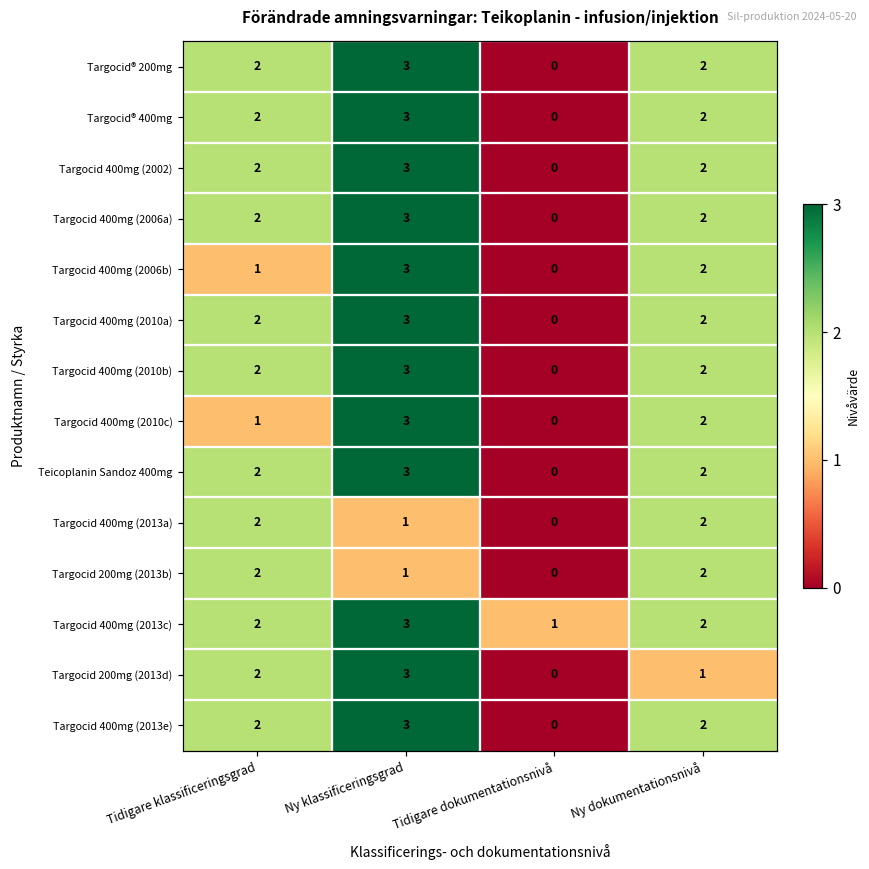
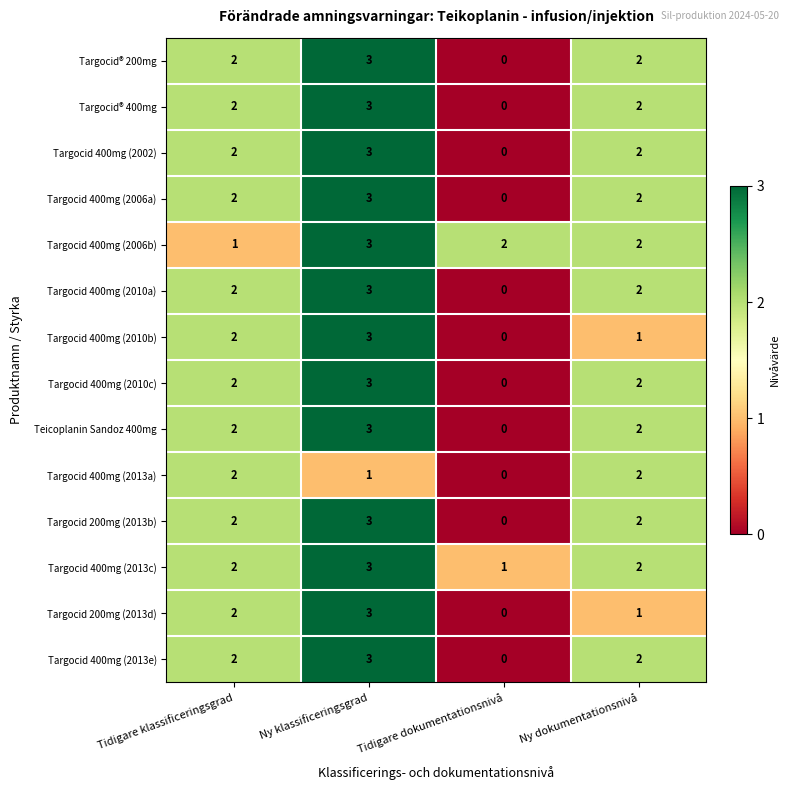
  {
    "Targocid® 200mg": {
      "Tidigare klassificeringsgrad": 2,
      "Ny klassificeringsgrad": 3,
      "Tidigare dokumentationsnivå": 0,
      "Ny dokumentationsnivå": 2
    },
    "Targocid® 400mg": {
      "Tidigare klassificeringsgrad": 2,
      "Ny klassificeringsgrad": 3,
      "Tidigare dokumentationsnivå": 0,
      "Ny dokumentationsnivå": 2
    },
    "Targocid 400mg (2002)": {
      "Tidigare klassificeringsgrad": 2,
      "Ny klassificeringsgrad": 3,
      "Tidigare dokumentationsnivå": 0,
      "Ny dokumentationsnivå": 2
    },
    "Targocid 400mg (2006a)": {
      "Tidigare klassificeringsgrad": 2,
      "Ny klassificeringsgrad": 3,
      "Tidigare dokumentationsnivå": 0,
      "Ny dokumentationsnivå": 2
    },
    "Targocid 400mg (2006b)": {
      "Tidigare klassificeringsgrad": 1,
      "Ny klassificeringsgrad": 3,
-     "Tidigare dokumentationsnivå": 0,
+     "Tidigare dokumentationsnivå": 2,
      "Ny dokumentationsnivå": 2
    },
    "Targocid 400mg (2010a)": {
      "Tidigare klassificeringsgrad": 2,
      "Ny klassificeringsgrad": 3,
      "Tidigare dokumentationsnivå": 0,
      "Ny dokumentationsnivå": 2
    },
    "Targocid 400mg (2010b)": {
      "Tidigare klassificeringsgrad": 2,
      "Ny klassificeringsgrad": 3,
      "Tidigare dokumentationsnivå": 0,
-     "Ny dokumentationsnivå": 2
+     "Ny dokumentationsnivå": 1
    },
    "Targocid 400mg (2010c)": {
-     "Tidigare klassificeringsgrad": 1,
+     "Tidigare klassificeringsgrad": 2,
      "Ny klassificeringsgrad": 3,
      "Tidigare dokumentationsnivå": 0,
      "Ny dokumentationsnivå": 2
    },
    "Teicoplanin Sandoz 400mg": {
      "Tidigare klassificeringsgrad": 2,
      "Ny klassificeringsgrad": 3,
      "Tidigare dokumentationsnivå": 0,
      "Ny dokumentationsnivå": 2
    },
    "Targocid 400mg (2013a)": {
      "Tidigare klassificeringsgrad": 2,
      "Ny klassificeringsgrad": 1,
      "Tidigare dokumentationsnivå": 0,
      "Ny dokumentationsnivå": 2
    },
    "Targocid 200mg (2013b)": {
      "Tidigare klassificeringsgrad": 2,
-     "Ny klassificeringsgrad": 1,
+     "Ny klassificeringsgrad": 3,
      "Tidigare dokumentationsnivå": 0,
      "Ny dokumentationsnivå": 2
    },
    "Targocid 400mg (2013c)": {
      "Tidigare klassificeringsgrad": 2,
      "Ny klassificeringsgrad": 3,
      "Tidigare dokumentationsnivå": 1,
      "Ny dokumentationsnivå": 2
    },
    "Targocid 200mg (2013d)": {
      "Tidigare klassificeringsgrad": 2,
      "Ny klassificeringsgrad": 3,
      "Tidigare dokumentationsnivå": 0,
      "Ny dokumentationsnivå": 1
    },
    "Targocid 400mg (2013e)": {
      "Tidigare klassificeringsgrad": 2,
      "Ny klassificeringsgrad": 3,
      "Tidigare dokumentationsnivå": 0,
      "Ny dokumentationsnivå": 2
    }
  }
